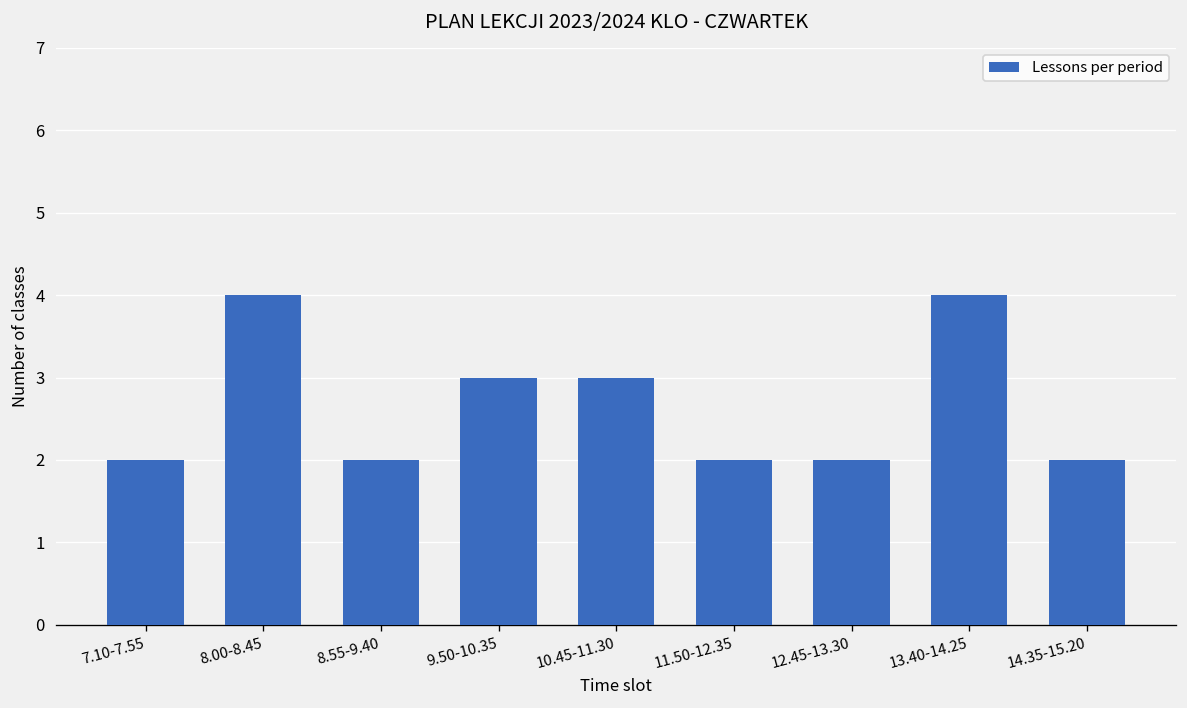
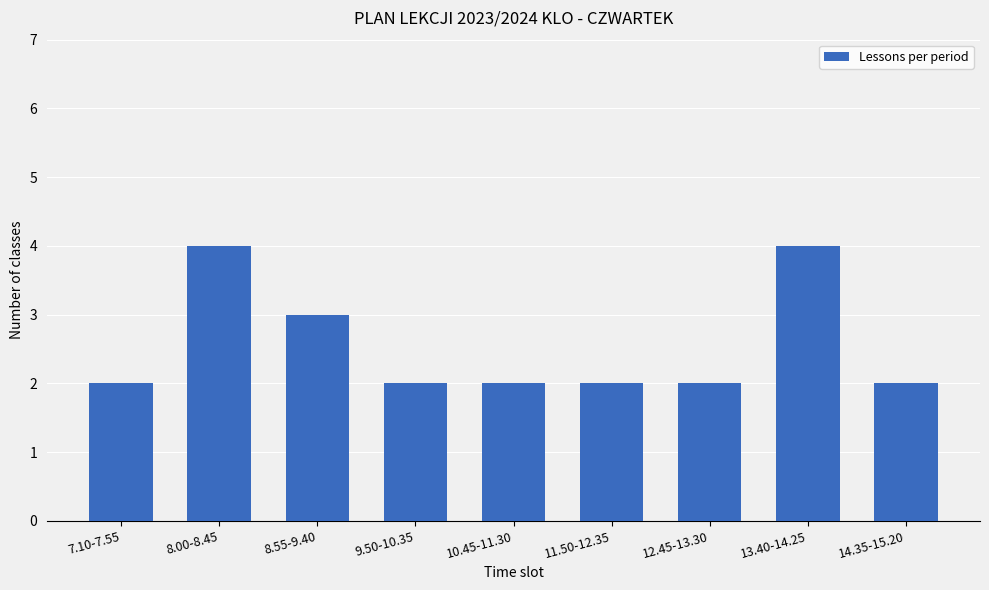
  {
    "7.10-7.55": 2,
    "8.00-8.45": 4,
-   "8.55-9.40": 2,
-   "9.50-10.35": 3,
-   "10.45-11.30": 3,
+   "8.55-9.40": 3,
+   "9.50-10.35": 2,
+   "10.45-11.30": 2,
    "11.50-12.35": 2,
    "12.45-13.30": 2,
    "13.40-14.25": 4,
    "14.35-15.20": 2
  }
